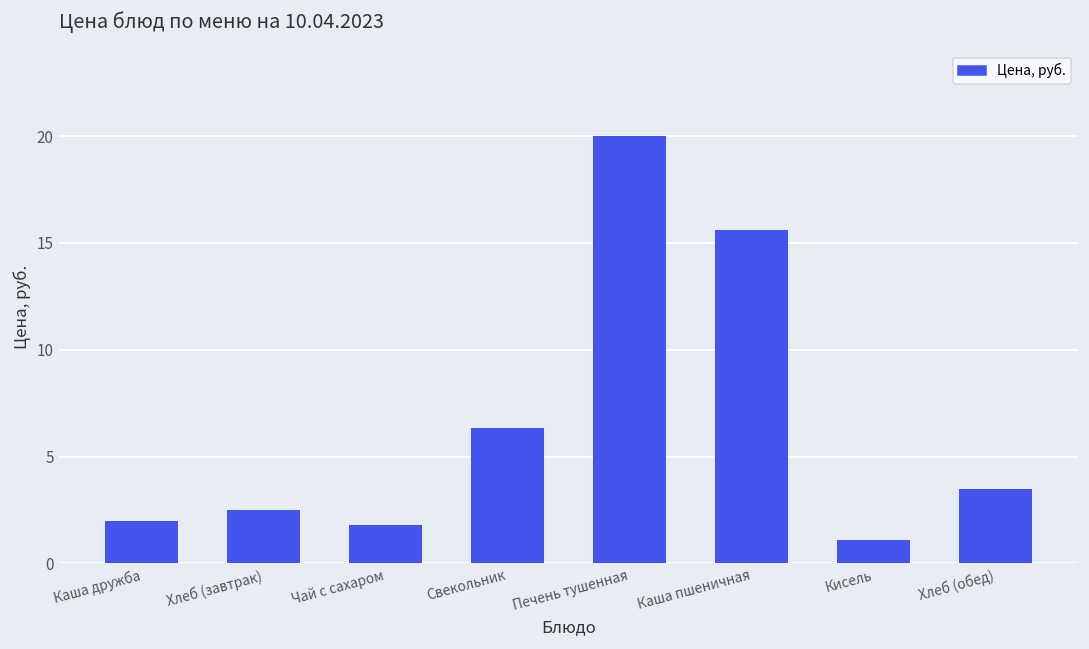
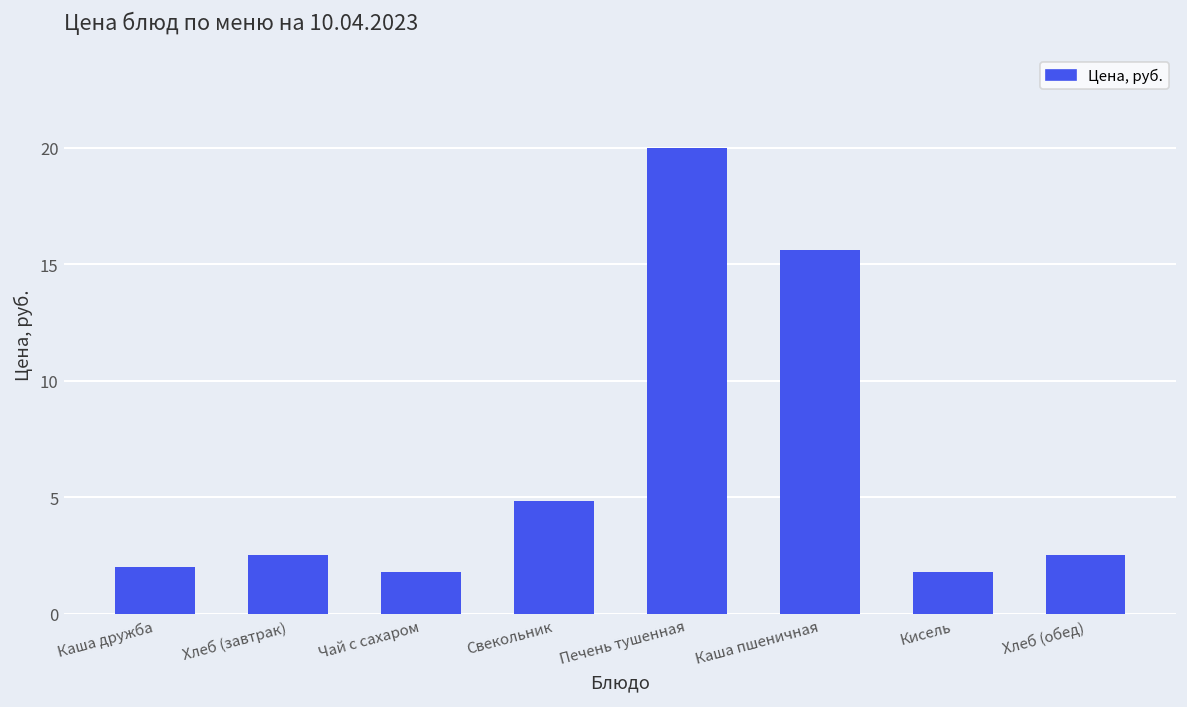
  {
    "Каша дружба": 2.0,
    "Хлеб (завтрак)": 2.5,
    "Чай с сахаром": 1.8,
-   "Свекольник": 6.3,
+   "Свекольник": 4.8,
    "Печень тушенная": 20.0,
    "Каша пшеничная": 15.6,
-   "Кисель": 1.1,
-   "Хлеб (обед)": 3.5
+   "Кисель": 1.8,
+   "Хлеб (обед)": 2.5
  }
